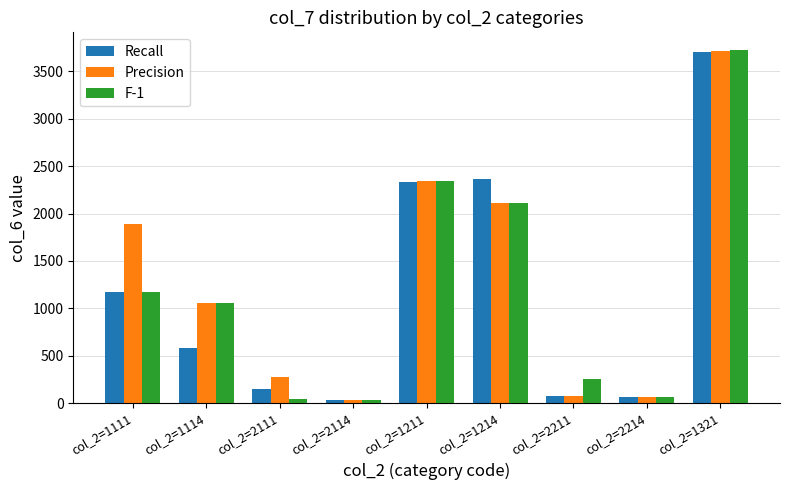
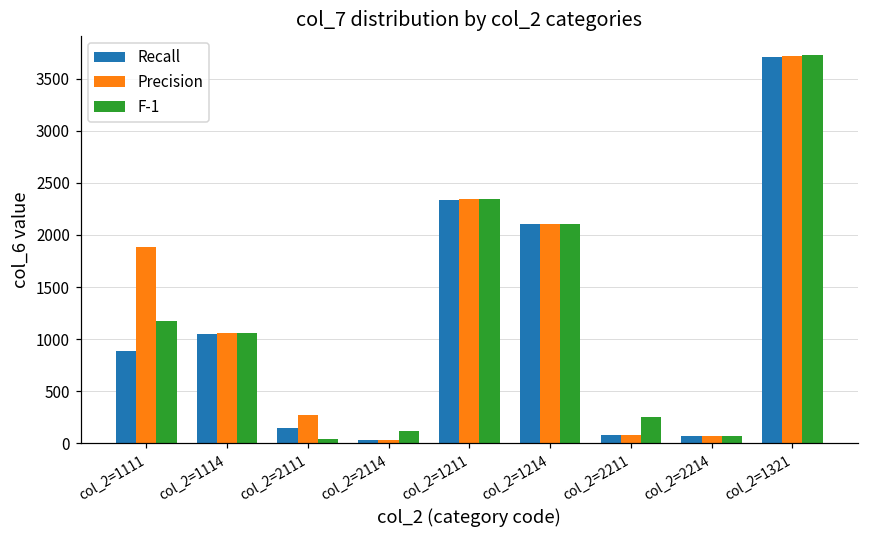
  {
    "Recall": {
-     "col_2=1111": 1200,
-     "col_2=1114": 600,
+     "col_2=1111": 900,
+     "col_2=1114": 1100,
      "col_2=2111": 200,
      "col_2=2114": 0,
      "col_2=1211": 2300,
-     "col_2=1214": 2400,
+     "col_2=1214": 2100,
      "col_2=2211": 100,
      "col_2=2214": 100,
      "col_2=1321": 3700
    },
    "Precision": {
      "col_2=1111": 1900,
      "col_2=1114": 1100,
      "col_2=2111": 300,
      "col_2=2114": 0,
      "col_2=1211": 2300,
      "col_2=1214": 2100,
      "col_2=2211": 100,
      "col_2=2214": 100,
      "col_2=1321": 3700
    },
    "F-1": {
      "col_2=1111": 1200,
      "col_2=1114": 1100,
      "col_2=2111": 0,
-     "col_2=2114": 0,
+     "col_2=2114": 100,
      "col_2=1211": 2300,
      "col_2=1214": 2100,
      "col_2=2211": 300,
      "col_2=2214": 100,
      "col_2=1321": 3700
    }
  }
